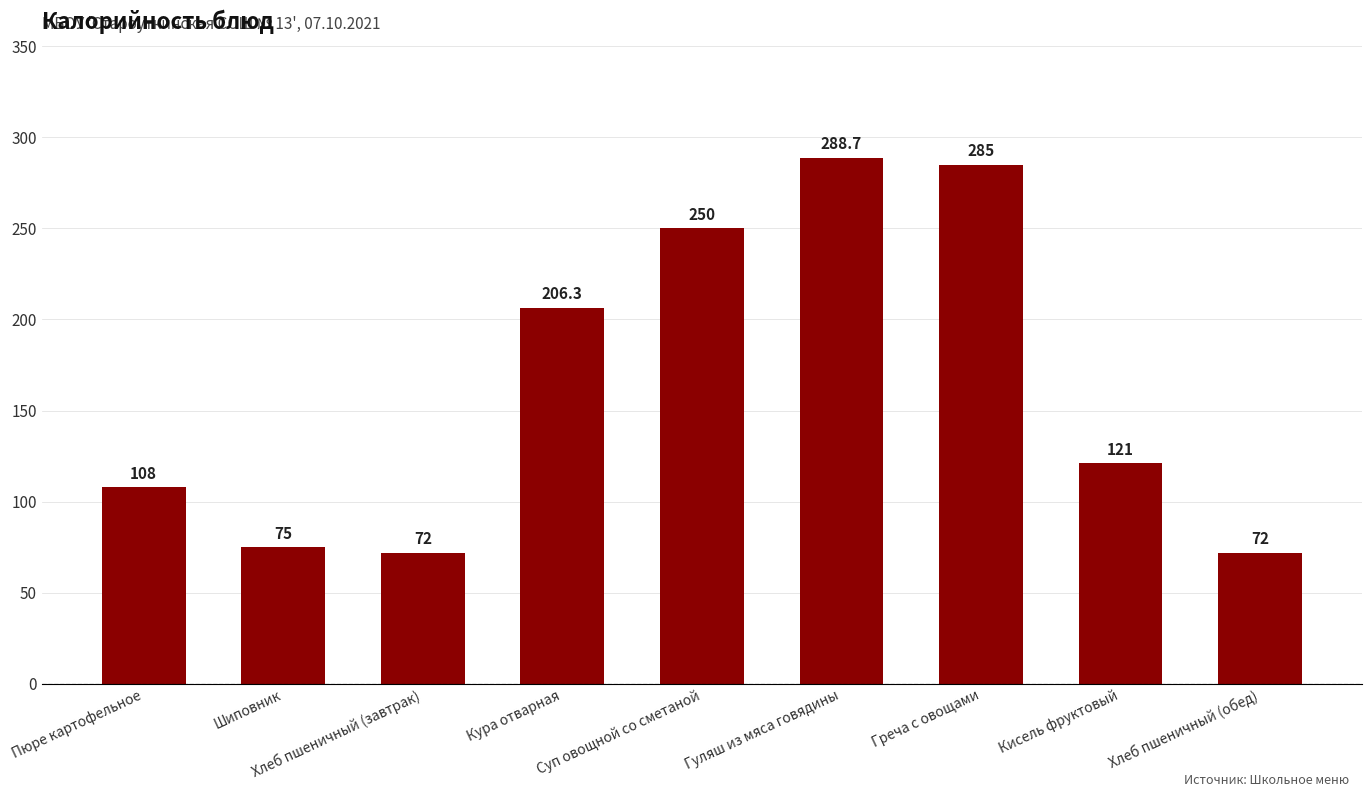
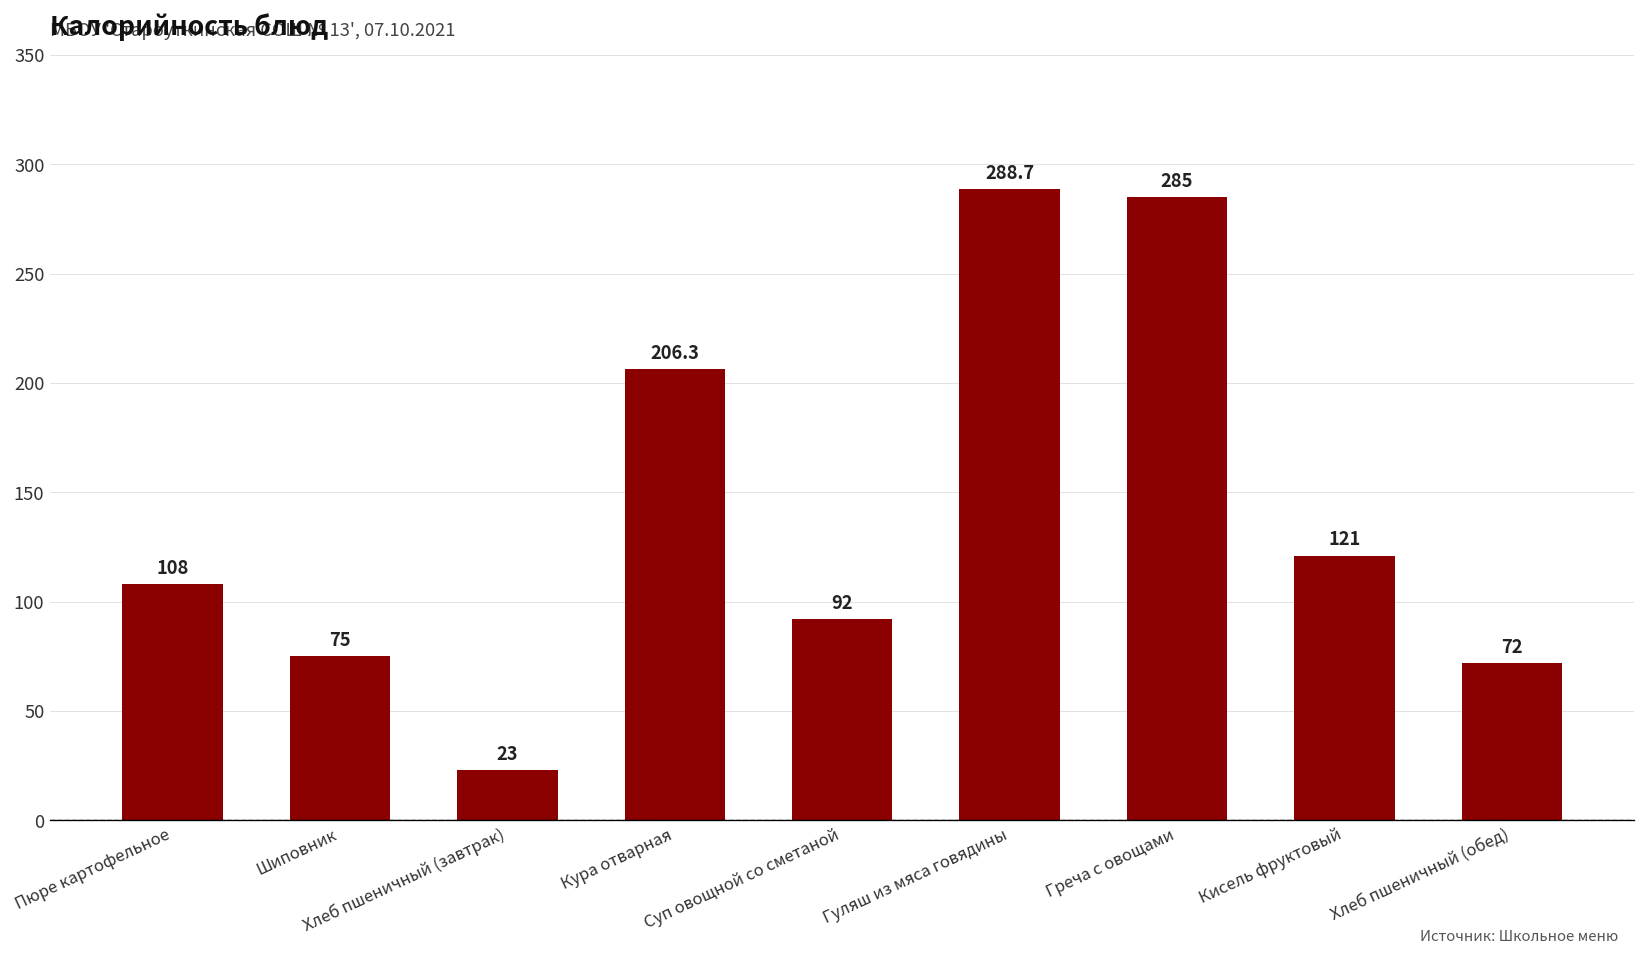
  {
    "Пюре картофельное": 108,
    "Шиповник": 75,
-   "Хлеб пшеничный (завтрак)": 72,
+   "Хлеб пшеничный (завтрак)": 23,
    "Кура отварная": 206.3,
-   "Суп овощной со сметаной": 250,
+   "Суп овощной со сметаной": 92,
    "Гуляш из мяса говядины": 288.7,
    "Греча с овощами": 285,
    "Кисель фруктовый": 121,
    "Хлеб пшеничный (обед)": 72
  }
